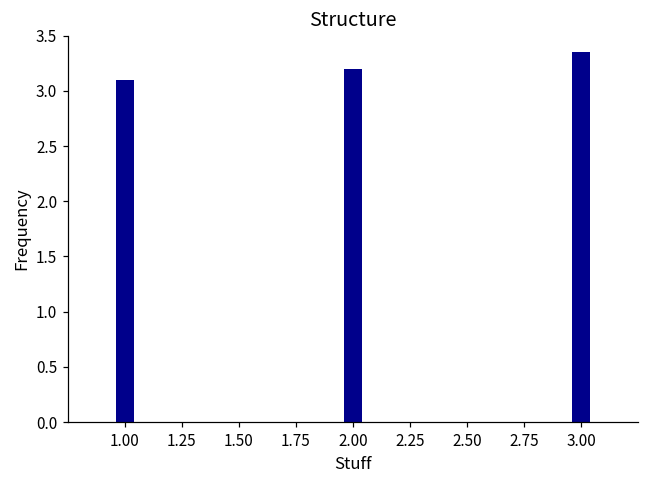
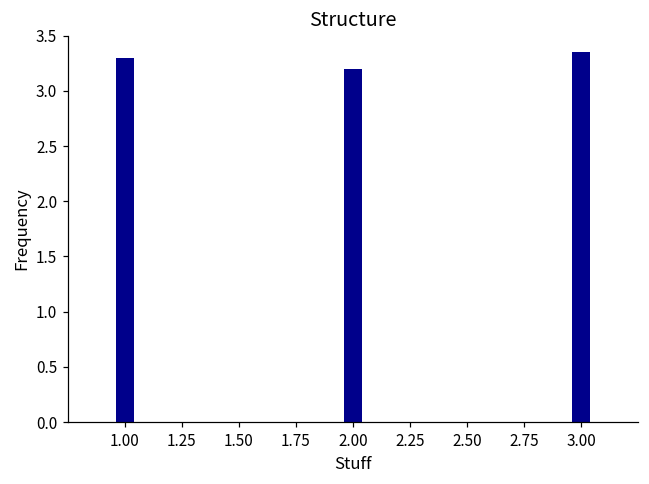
  {
-   "1.00": 3.1,
+   "1.00": 3.3,
    "2.00": 3.2,
    "3.00": 3.35
  }
